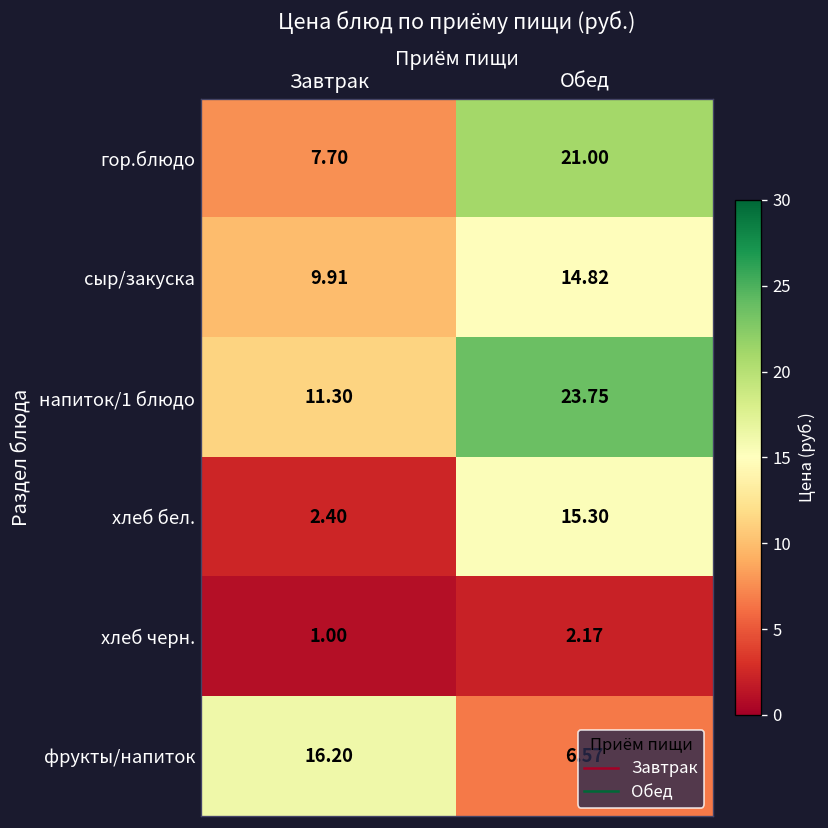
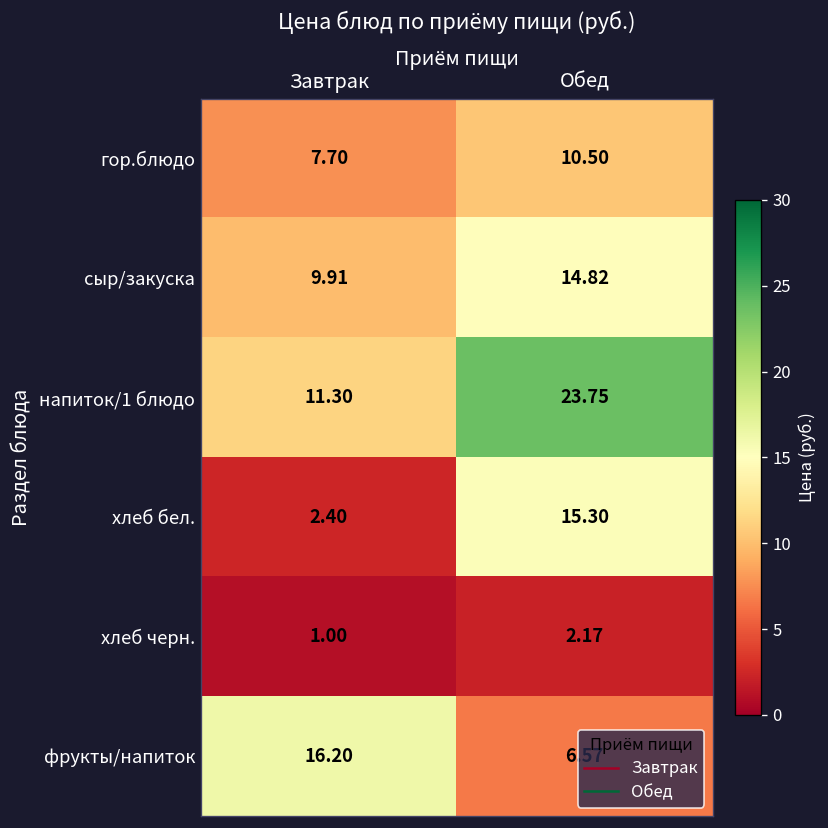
  {
    "гор.блюдо": {
      "Завтрак": 7.70,
-     "Обед": 21.00
+     "Обед": 10.50
    },
    "сыр/закуска": {
      "Завтрак": 9.91,
      "Обед": 14.82
    },
    "напиток/1 блюдо": {
      "Завтрак": 11.30,
      "Обед": 23.75
    },
    "хлеб бел.": {
      "Завтрак": 2.40,
      "Обед": 15.30
    },
    "хлеб черн.": {
      "Завтрак": 1.00,
      "Обед": 2.17
    },
    "фрукты/напиток": {
      "Завтрак": 16.20
    }
  }
